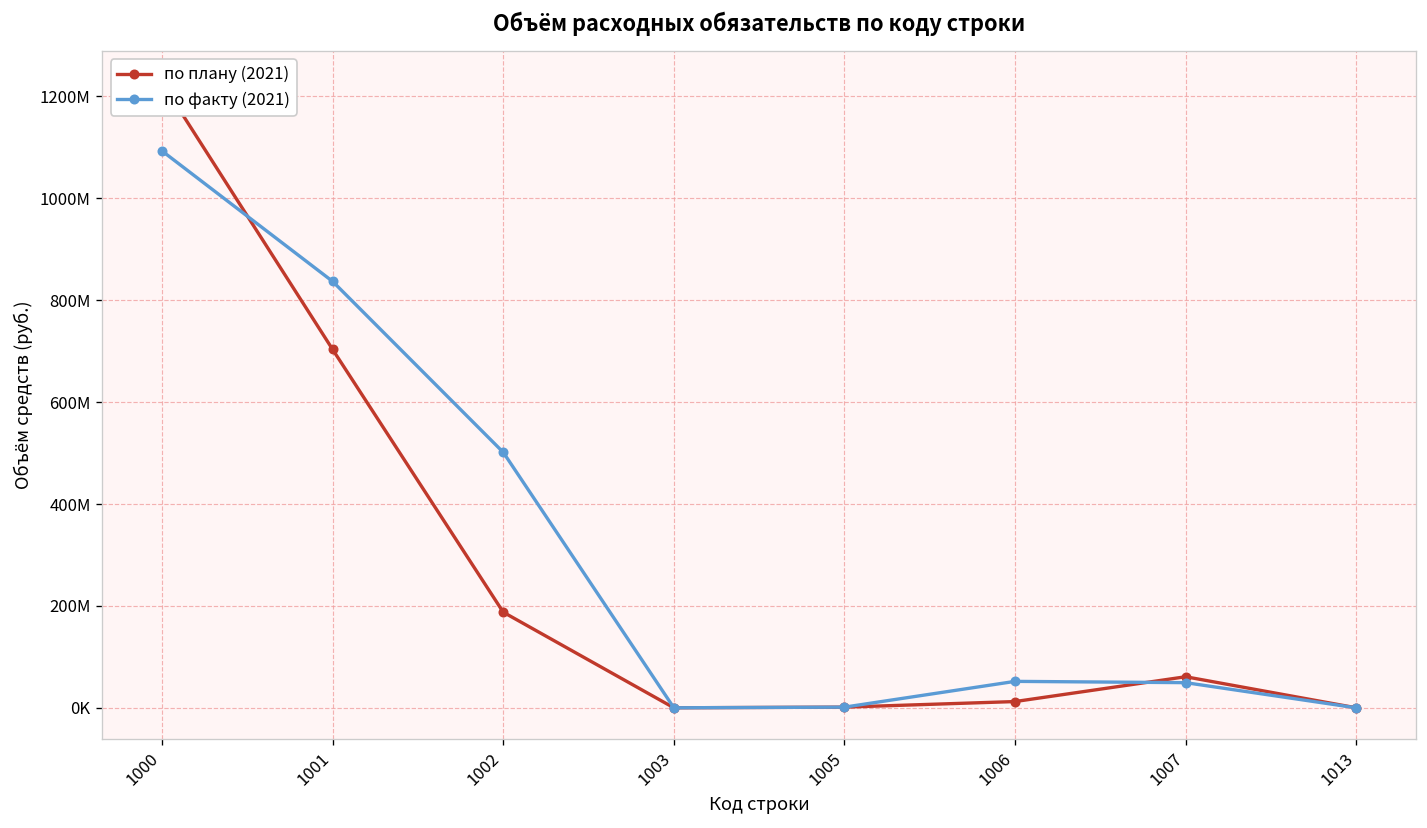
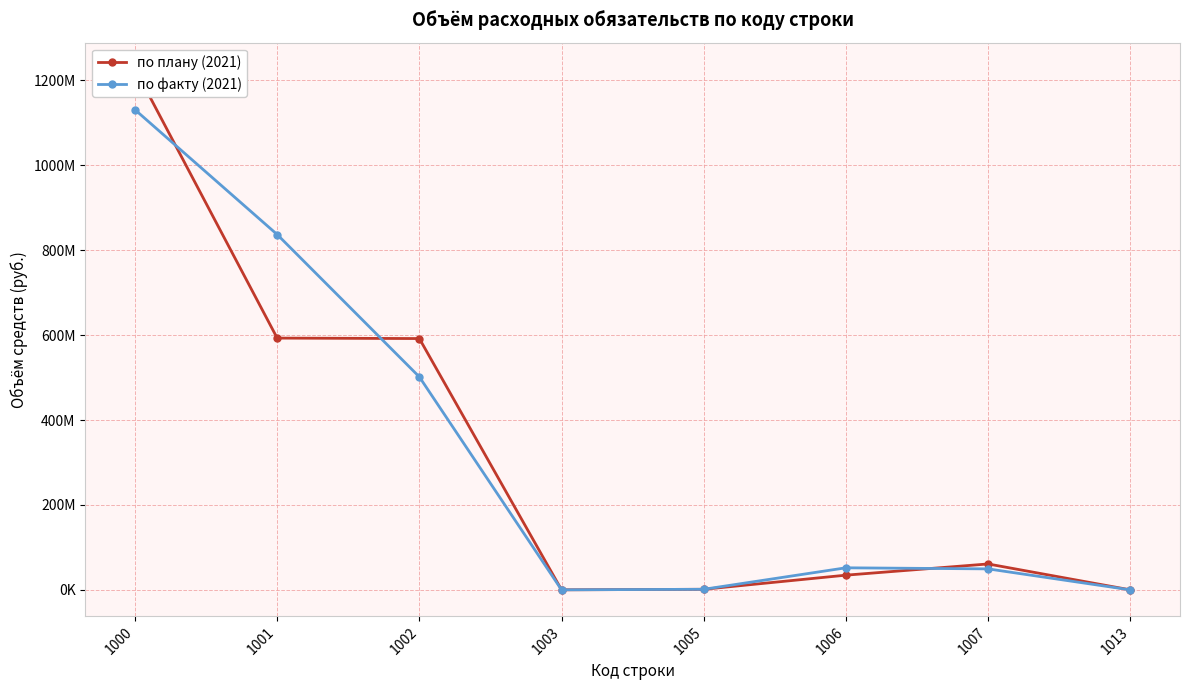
  {
    "по плану (2021)": {
-     "1001": 700000000,
-     "1002": 190000000,
-     "1006": 10000000,
+     "1001": 590000000,
+     "1002": 590000000,
+     "1006": 30000000,
      "1007": 60000000
    },
    "по факту (2021)": {
-     "1000": 1090000000,
+     "1000": 1130000000,
      "1001": 840000000,
      "1002": 500000000,
      "1006": 50000000,
      "1007": 50000000
    }
  }
